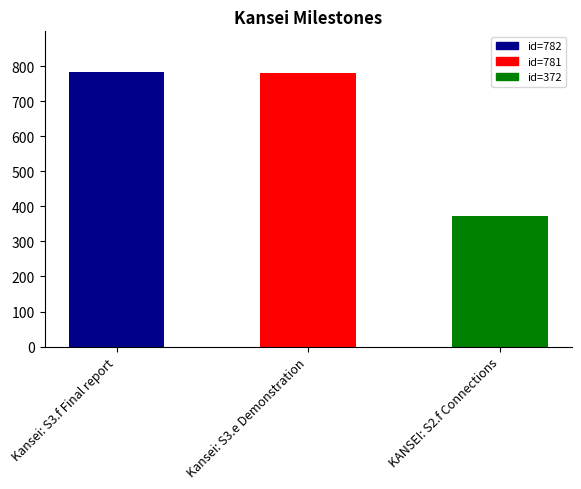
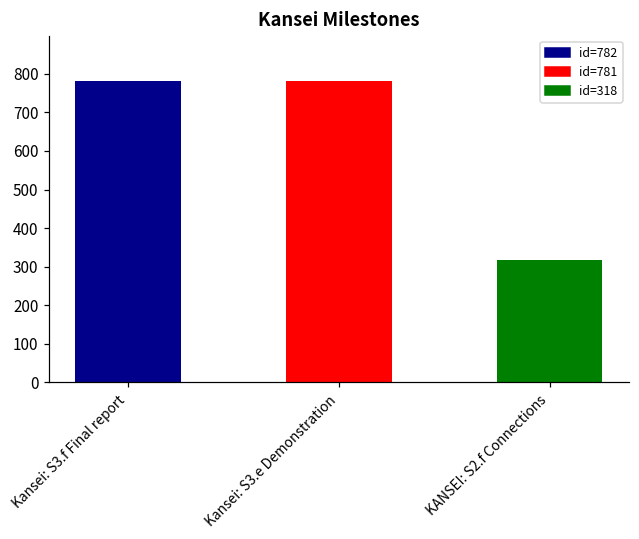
  {
    "Kansei: S3.f Final report": 780,
    "Kansei: S3.e Demonstration": 780,
-   "KANSEI: S2.f Connections": 370
+   "KANSEI: S2.f Connections": 320
  }
